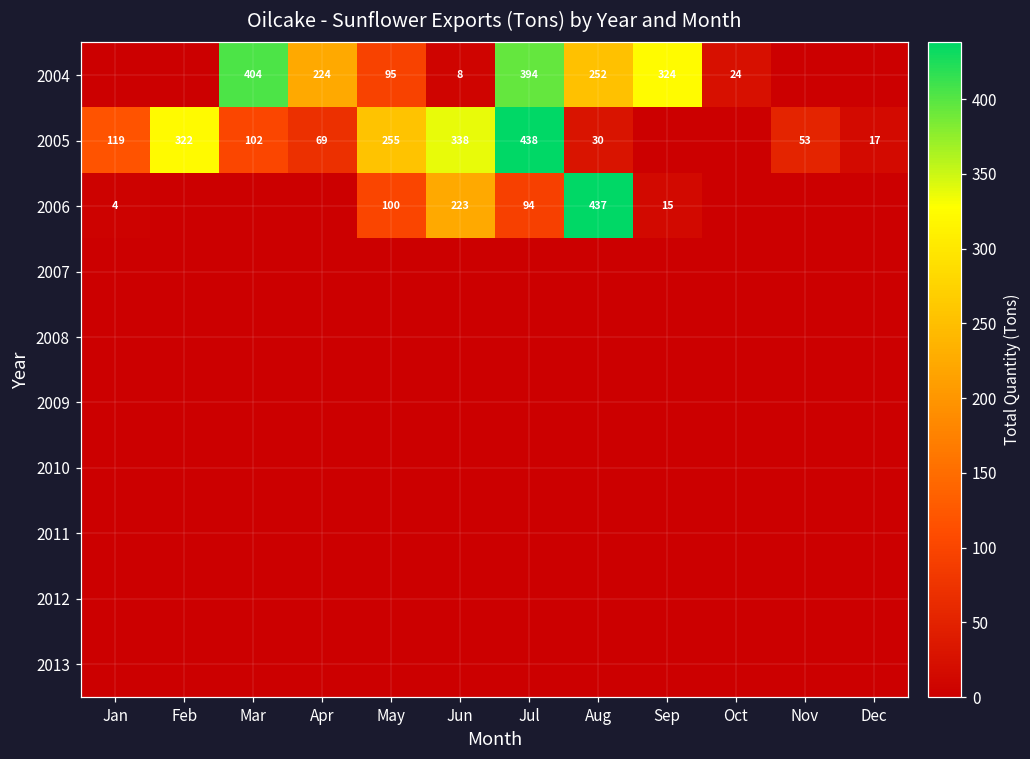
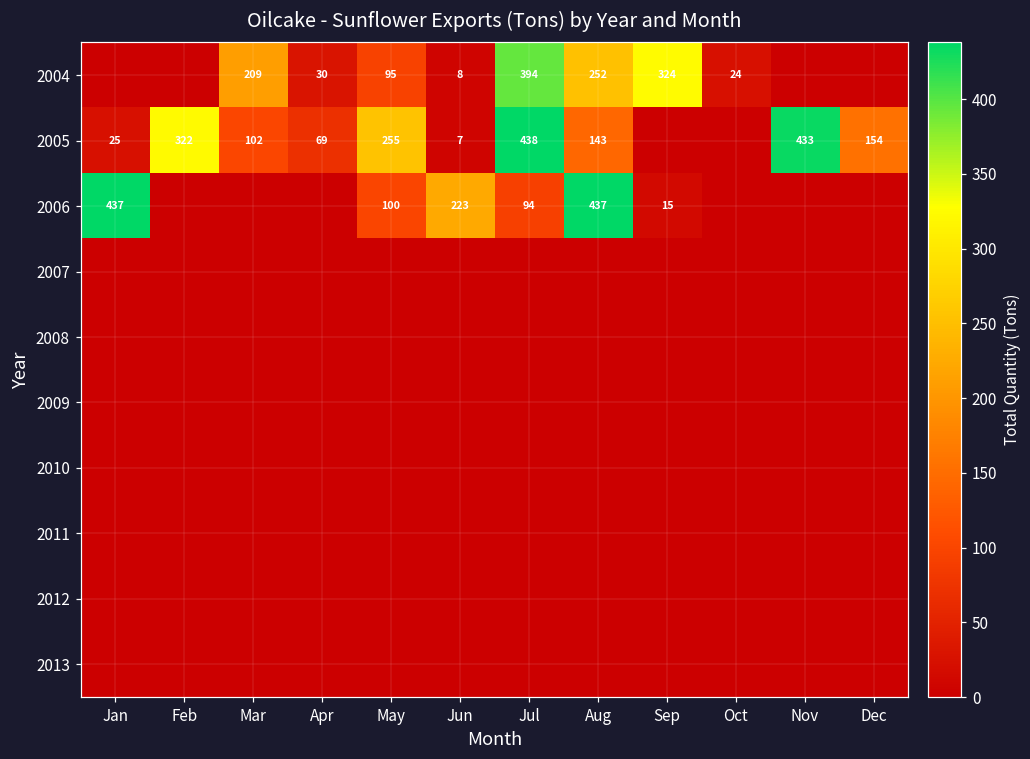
  {
    "2004": {
-     "Mar": 404,
-     "Apr": 224,
+     "Mar": 209,
+     "Apr": 30,
      "May": 95,
      "Jun": 8,
      "Jul": 394,
      "Aug": 252,
      "Sep": 324,
      "Oct": 24
    },
    "2005": {
-     "Jan": 119,
+     "Jan": 25,
      "Feb": 322,
      "Mar": 102,
      "Apr": 69,
      "May": 255,
-     "Jun": 338,
+     "Jun": 7,
      "Jul": 438,
-     "Aug": 30,
-     "Nov": 53,
-     "Dec": 17
+     "Aug": 143,
+     "Nov": 433,
+     "Dec": 154
    },
    "2006": {
-     "Jan": 4,
+     "Jan": 437,
      "May": 100,
      "Jun": 223,
      "Jul": 94,
      "Aug": 437,
      "Sep": 15
    }
  }
